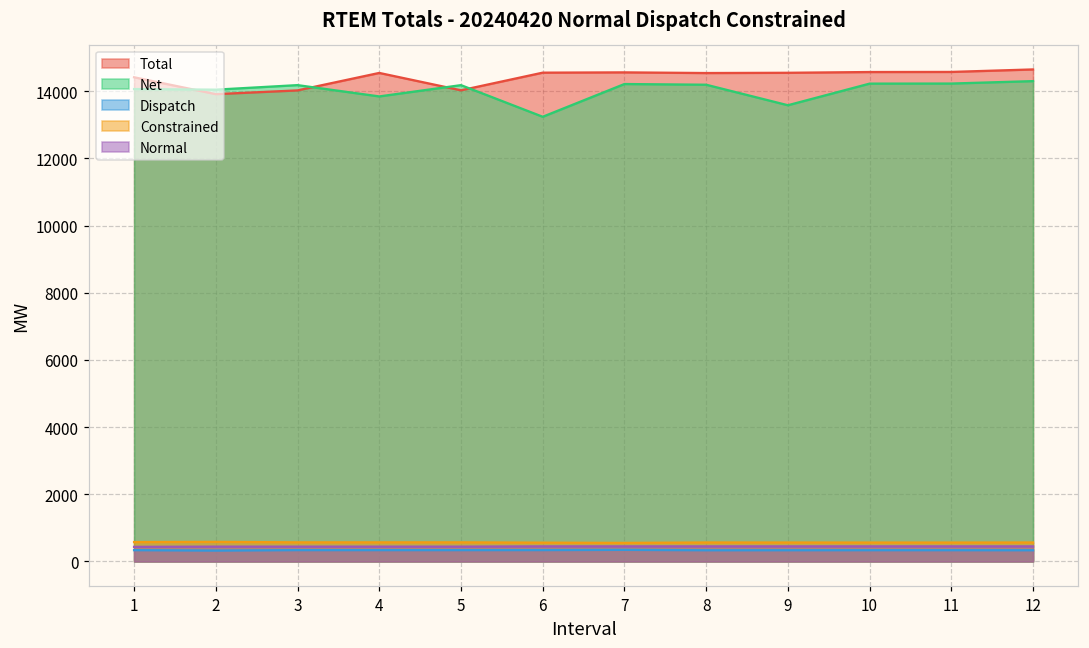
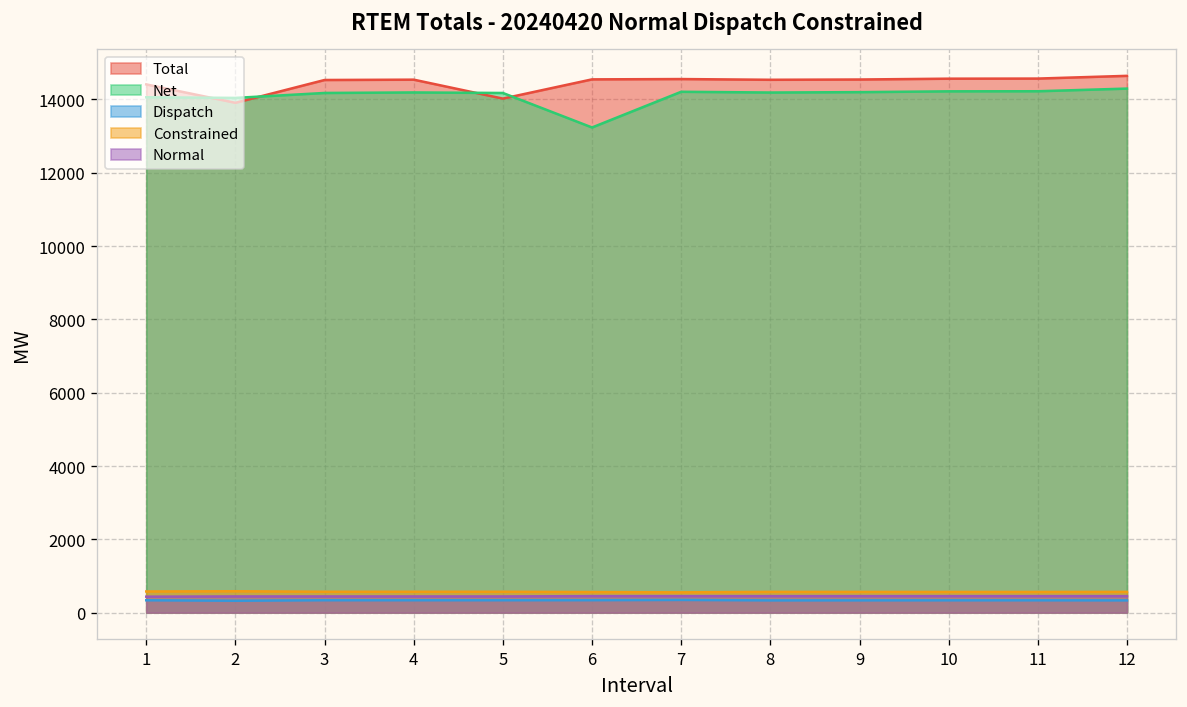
  {
    "Total": {
-     "3": 14000,
+     "3": 14500,
      "4": 14500,
      "5": 14000,
      "6": 14500,
      "7": 14600,
      "8": 14500,
      "9": 14500,
      "10": 14600,
      "11": 14600,
      "12": 14600
    },
    "Net": {
      "3": 14200,
-     "4": 13800,
+     "4": 14200,
      "5": 14200,
      "6": 13200,
      "7": 14200,
      "8": 14200,
-     "9": 13600,
+     "9": 14200,
      "10": 14200,
      "11": 14200,
      "12": 14300
    },
    "Dispatch": {
      "1": 300,
      "2": 300,
      "3": 300,
      "4": 300,
      "5": 300,
      "6": 300,
      "7": 300,
      "8": 300,
      "9": 300,
      "10": 300,
      "11": 300,
      "12": 300
    },
    "Constrained": {
      "1": 600,
      "2": 600,
      "3": 600,
      "4": 600,
      "5": 600,
      "6": 600,
      "7": 600,
      "8": 600,
      "9": 600,
      "10": 600,
      "11": 600,
      "12": 600
    },
    "Normal": {
      "1": 400,
      "2": 400,
      "3": 400,
      "4": 400,
      "5": 400,
      "6": 500,
      "7": 500,
      "8": 500,
      "9": 500,
      "10": 500,
      "11": 500,
      "12": 500
    }
  }
